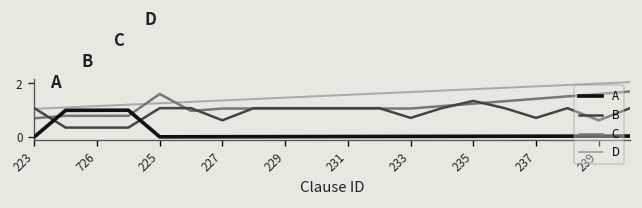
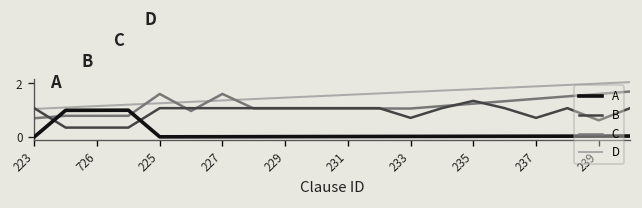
  {
    "A": {
      "223": 0.0,
      "726": 1.0,
      "225": 0.0,
      "227": 0.0,
      "229": 0.0,
      "231": 0.0,
      "233": 0.0,
      "235": 0.0,
      "237": 0.0
    },
    "B": {
      "726": 0.4,
      "225": 1.1,
-     "227": 0.6,
+     "227": 1.1,
      "233": 0.7,
      "237": 0.7
    },
    "C": {
      "223": 0.7,
      "726": 0.8,
      "225": 1.6,
-     "227": 1.1,
+     "227": 1.6,
      "233": 1.1,
      "237": 1.4
    },
    "D": {
      "726": 1.2,
      "225": 1.3,
      "227": 1.4,
      "229": 1.5,
      "231": 1.6,
      "233": 1.7,
      "235": 1.8,
      "237": 1.9,
      "239": 2.0
    }
  }
